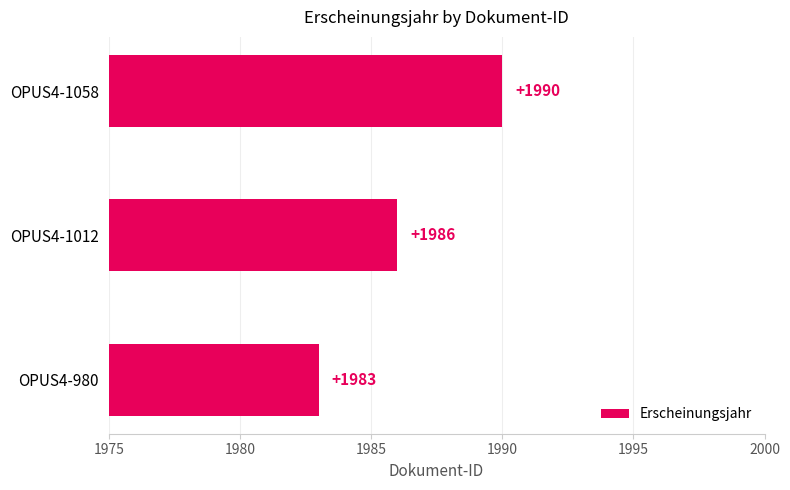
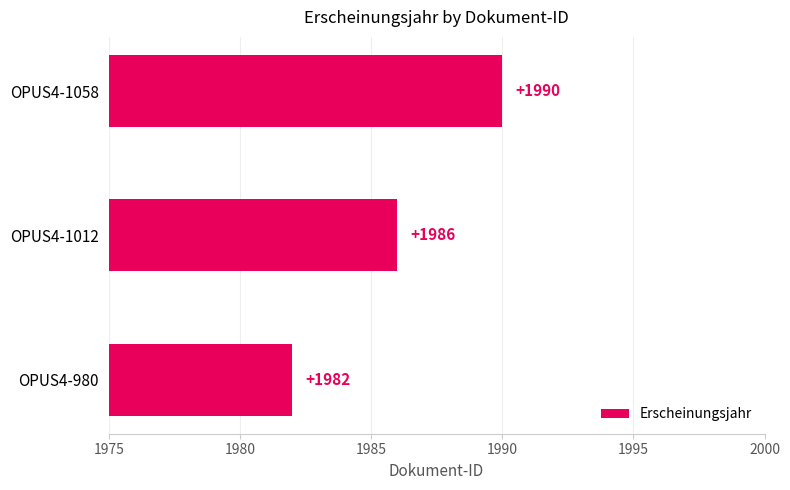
  {
    "OPUS4-1058": "+1990",
    "OPUS4-1012": "+1986",
-   "OPUS4-980": "+1983"
+   "OPUS4-980": "+1982"
  }
